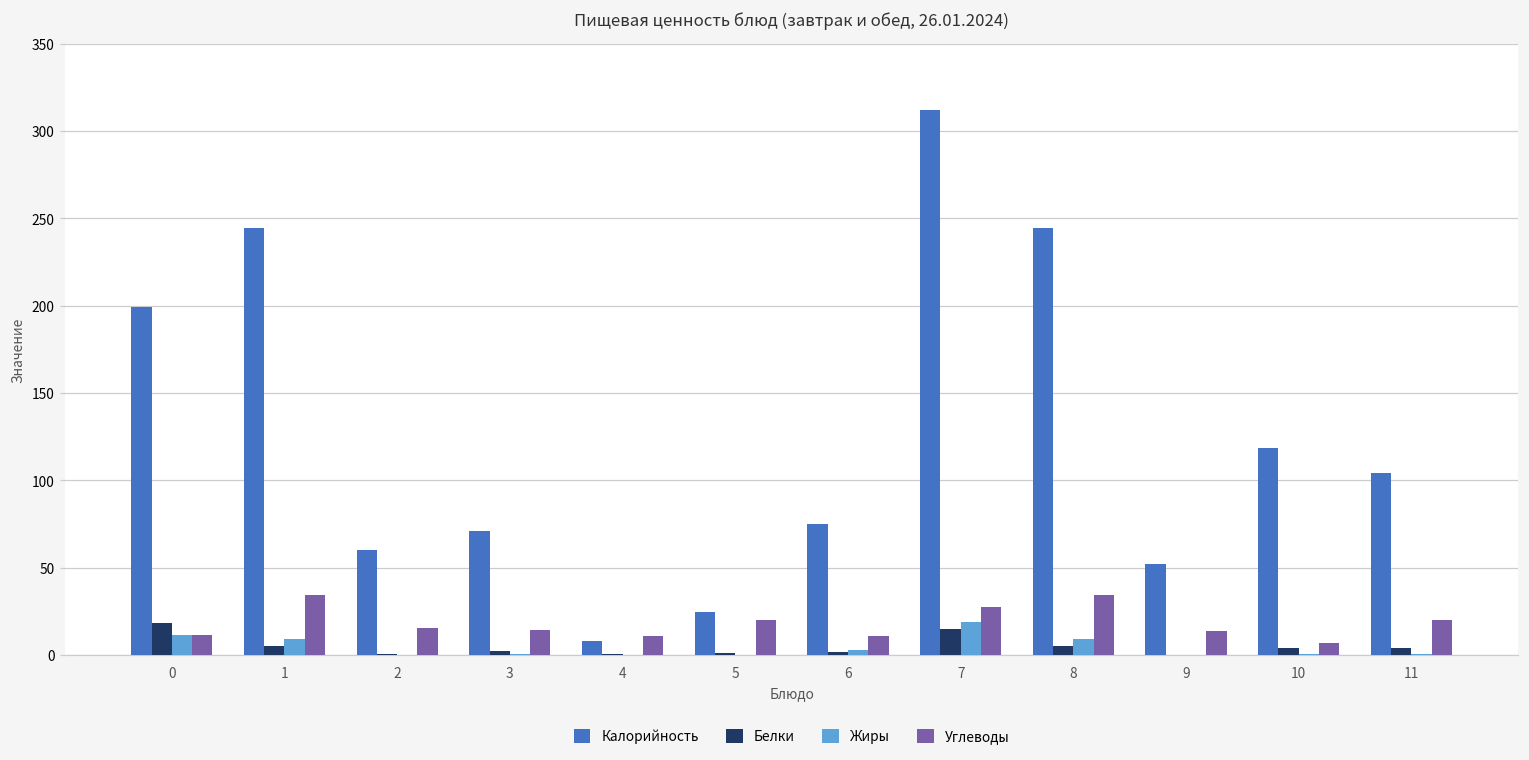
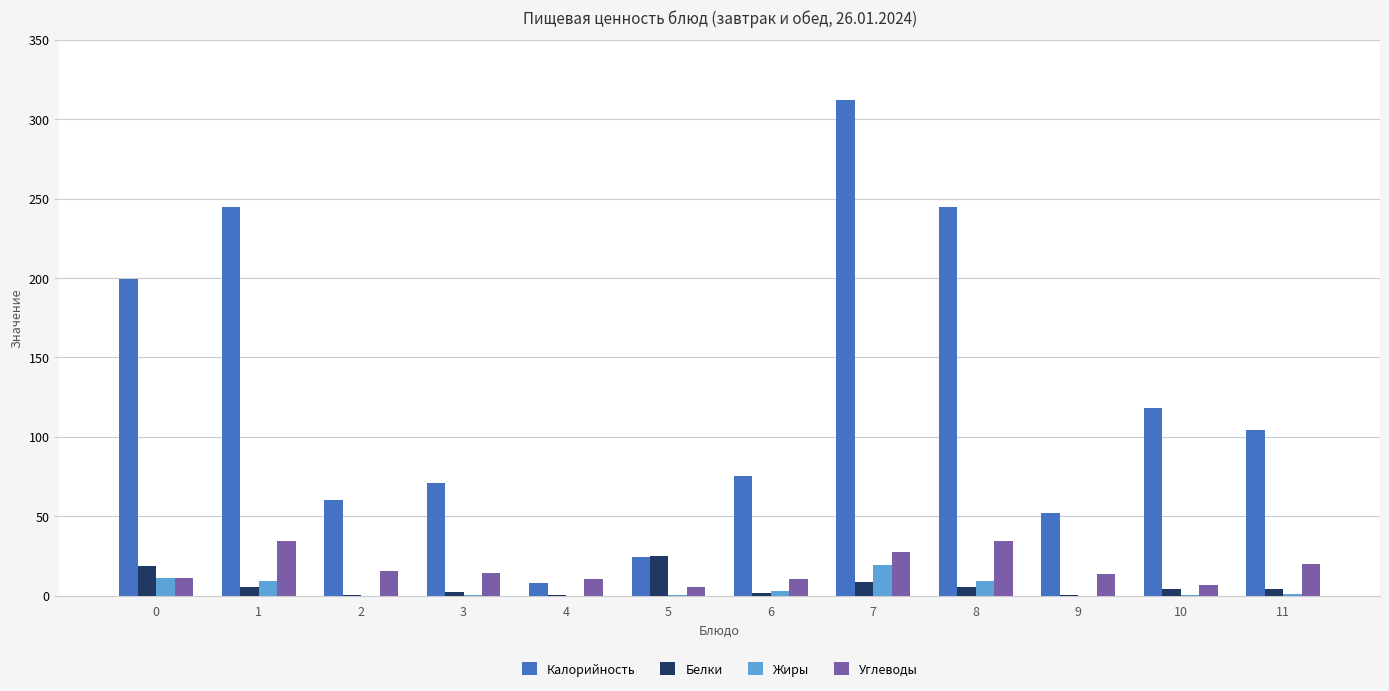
  {
    "Белки": {
      "0": 18,
      "1": 5,
      "3": 2,
-     "5": 1,
+     "5": 25,
      "6": 2,
-     "7": 15,
+     "7": 8,
      "8": 5,
      "10": 4,
      "11": 4
    },
    "Углеводы": {
      "0": 11,
      "1": 34,
      "2": 15,
      "3": 15,
      "4": 11,
-     "5": 20,
+     "5": 5,
      "6": 11,
      "7": 27,
      "8": 34,
      "9": 14,
      "10": 7,
      "11": 20
    }
  }
